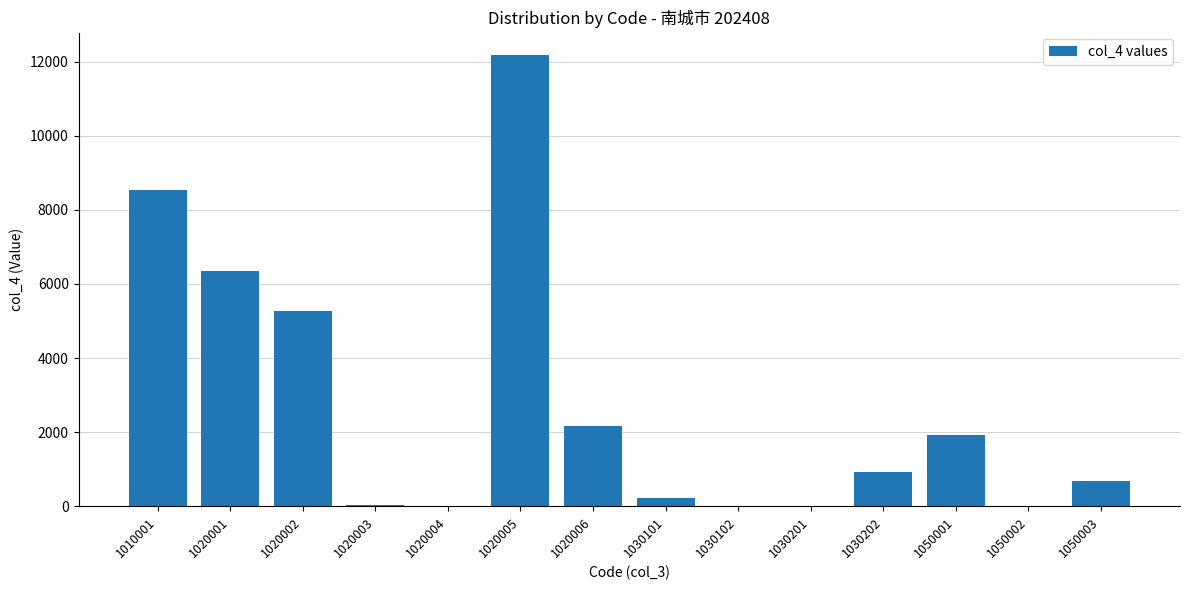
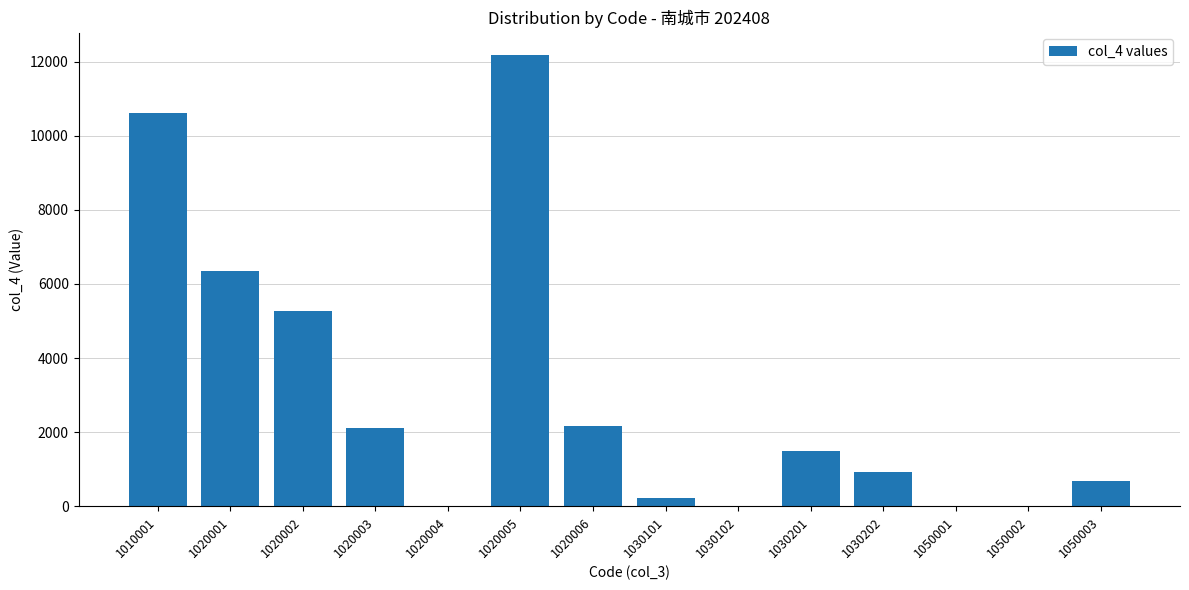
  {
-   "1010001": 8500,
+   "1010001": 10600,
    "1020001": 6300,
    "1020002": 5300,
-   "1020003": 0,
+   "1020003": 2100,
    "1020005": 12200,
    "1020006": 2200,
    "1030101": 200,
-   "1030201": 0,
+   "1030201": 1500,
    "1030202": 900,
-   "1050001": 1900,
+   "1050001": 0,
    "1050002": 0,
    "1050003": 700
  }
